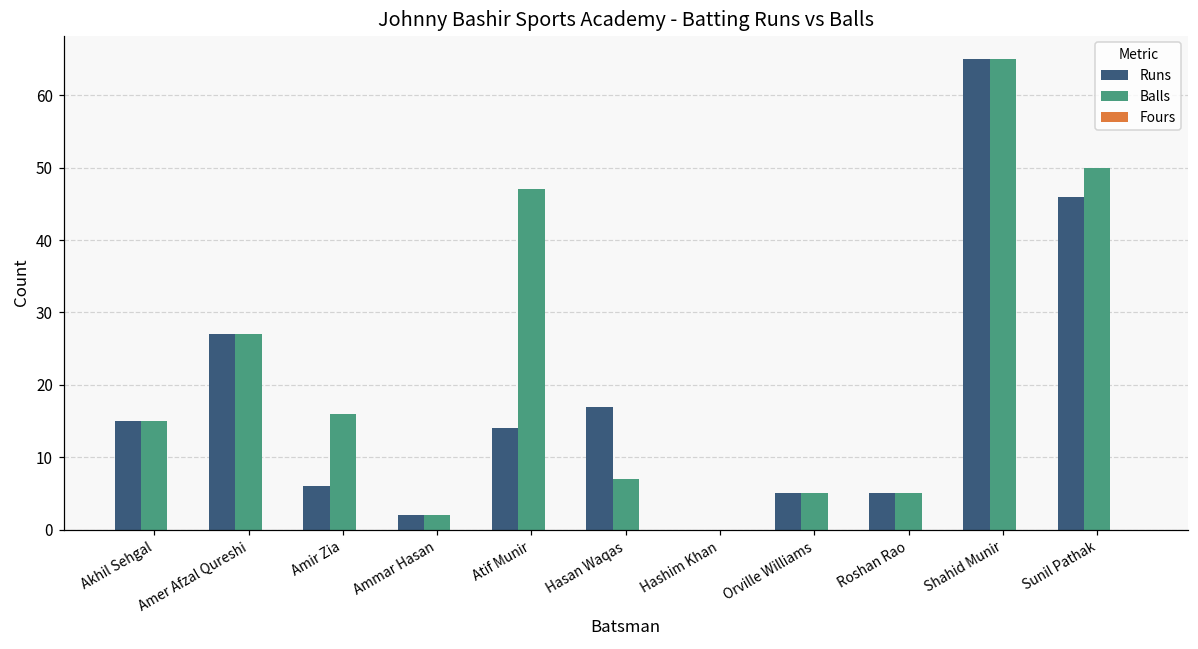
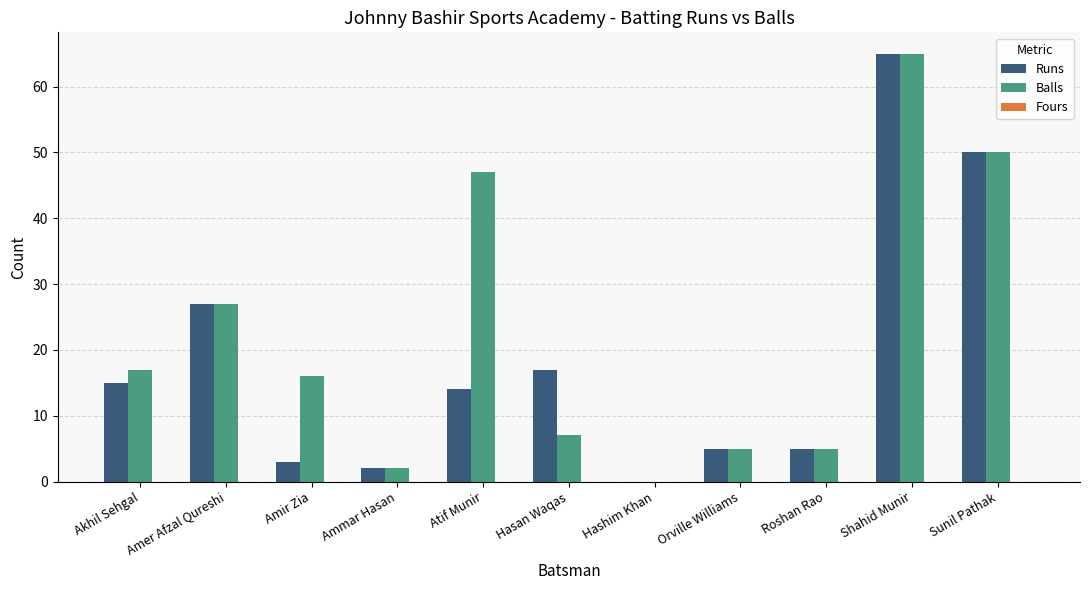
  {
    "Runs": {
      "Akhil Sehgal": 15,
      "Amer Afzal Qureshi": 27,
-     "Amir Zia": 6,
+     "Amir Zia": 3,
      "Ammar Hasan": 2,
      "Atif Munir": 14,
      "Hasan Waqas": 17,
      "Hashim Khan": 0,
      "Orville Williams": 5,
      "Roshan Rao": 5,
      "Shahid Munir": 65,
-     "Sunil Pathak": 46
+     "Sunil Pathak": 50
    },
    "Balls": {
-     "Akhil Sehgal": 15,
+     "Akhil Sehgal": 17,
      "Amer Afzal Qureshi": 27,
      "Amir Zia": 16,
      "Ammar Hasan": 2,
      "Atif Munir": 47,
      "Hasan Waqas": 7,
      "Hashim Khan": 0,
      "Orville Williams": 5,
      "Roshan Rao": 5,
      "Shahid Munir": 65,
      "Sunil Pathak": 50
    },
    "Fours": {
      "Akhil Sehgal": 0,
      "Amer Afzal Qureshi": 0,
      "Amir Zia": 0,
      "Ammar Hasan": 0,
      "Atif Munir": 0,
      "Hasan Waqas": 0,
      "Hashim Khan": 0,
      "Orville Williams": 0,
      "Roshan Rao": 0,
      "Shahid Munir": 0,
      "Sunil Pathak": 0
    }
  }
